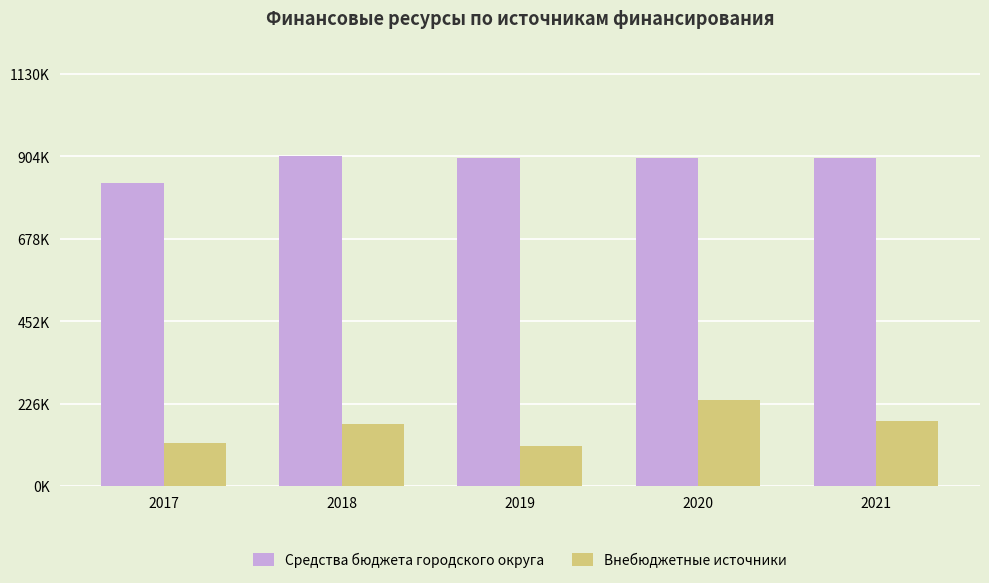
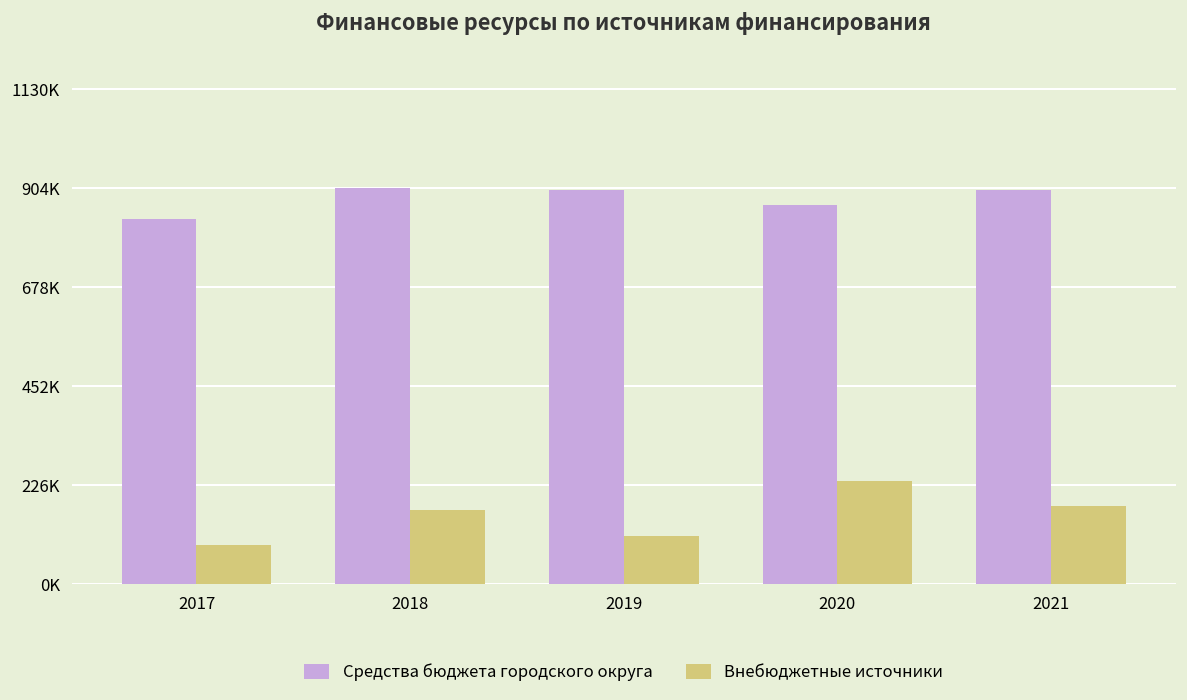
  {
    "Средства бюджета городского округа": {
      "2017": 830000,
      "2018": 900000,
      "2019": 900000,
-     "2020": 900000,
+     "2020": 870000,
      "2021": 900000
    },
    "Внебюджетные источники": {
-     "2017": 120000,
+     "2017": 90000,
      "2018": 170000,
      "2019": 110000,
      "2020": 240000,
      "2021": 180000
    }
  }
